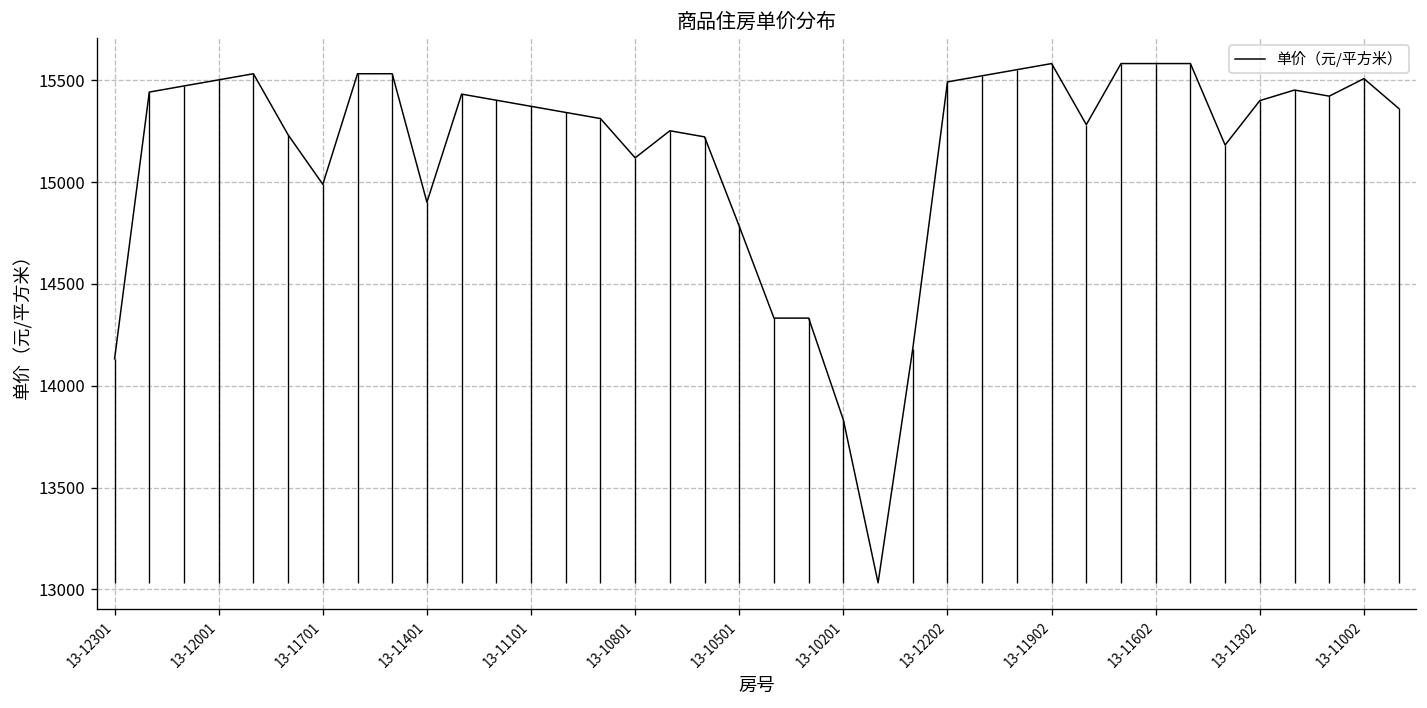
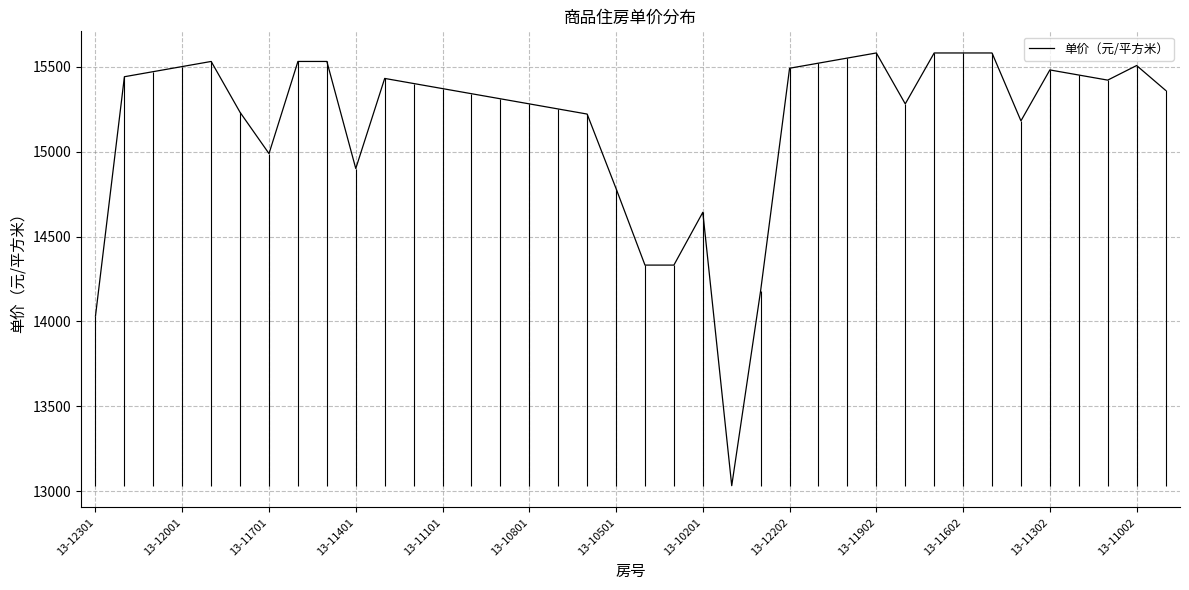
  {
-   "13-12301": 14130,
+   "13-12301": 14030,
    "13-12001": 15500,
    "13-11701": 14990,
    "13-11401": 14900,
    "13-11101": 15370,
-   "13-10801": 15120,
+   "13-10801": 15280,
    "13-10501": 14780,
-   "13-10201": 13830,
+   "13-10201": 14640,
    "13-12202": 15490,
    "13-11902": 15580,
    "13-11602": 15580,
-   "13-11302": 15400,
+   "13-11302": 15480,
    "13-11002": 15510
  }
